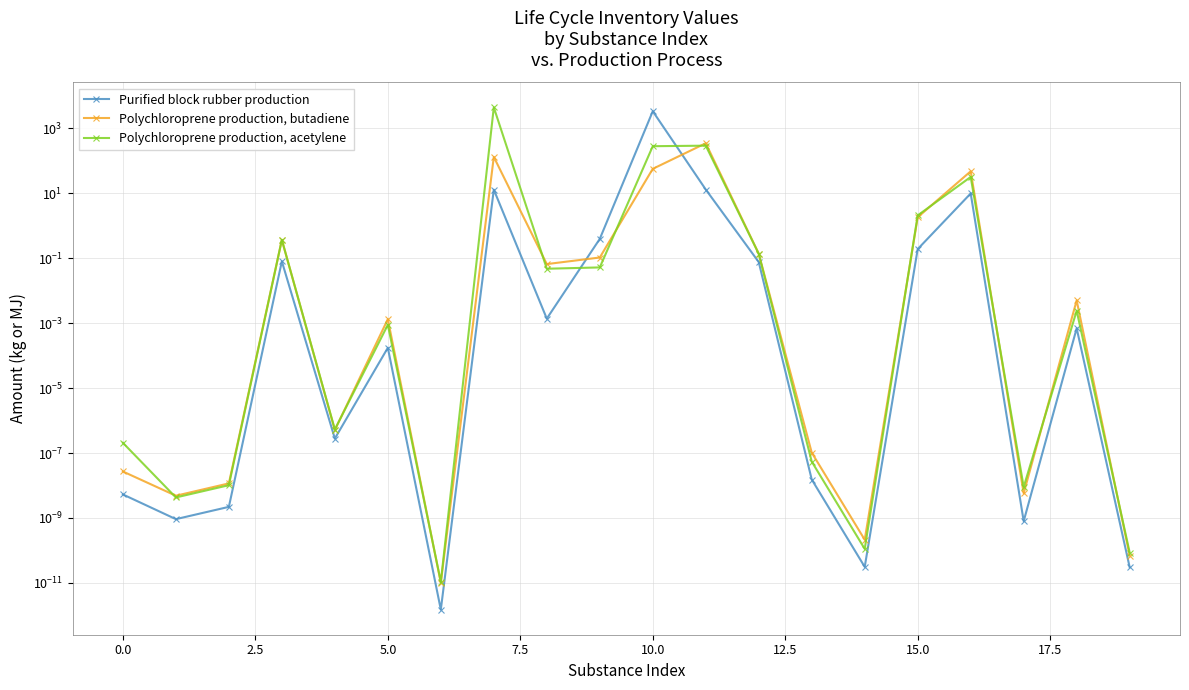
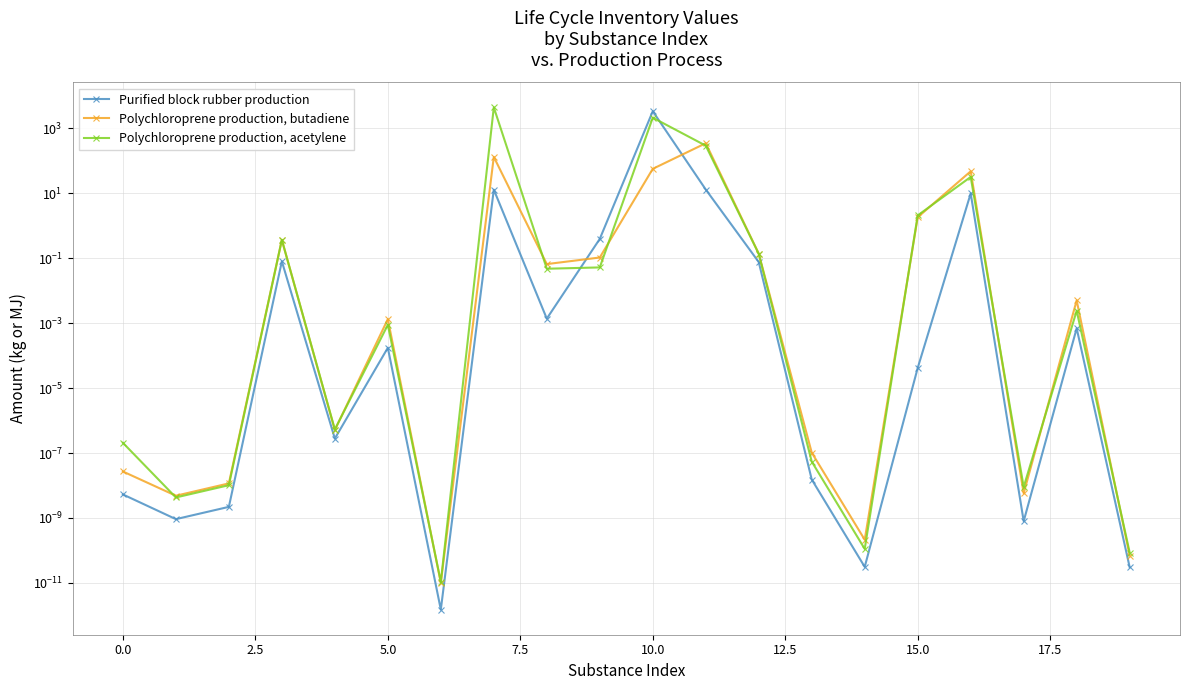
  {
    "Purified block rubber production": {
      "0.0": 0.000000005,
      "5.0": 0.0002,
      "10.0": 3000,
-     "15.0": 0.2
+     "15.0": 0.00004
    },
    "Polychloroprene production, butadiene": {
      "0.0": 0.00000003,
      "5.0": 0.0013,
      "10.0": 60
    },
    "Polychloroprene production, acetylene": {
      "0.0": 0.0000002,
      "5.0": 0.0009,
-     "10.0": 300
+     "10.0": 2000
    }
  }
